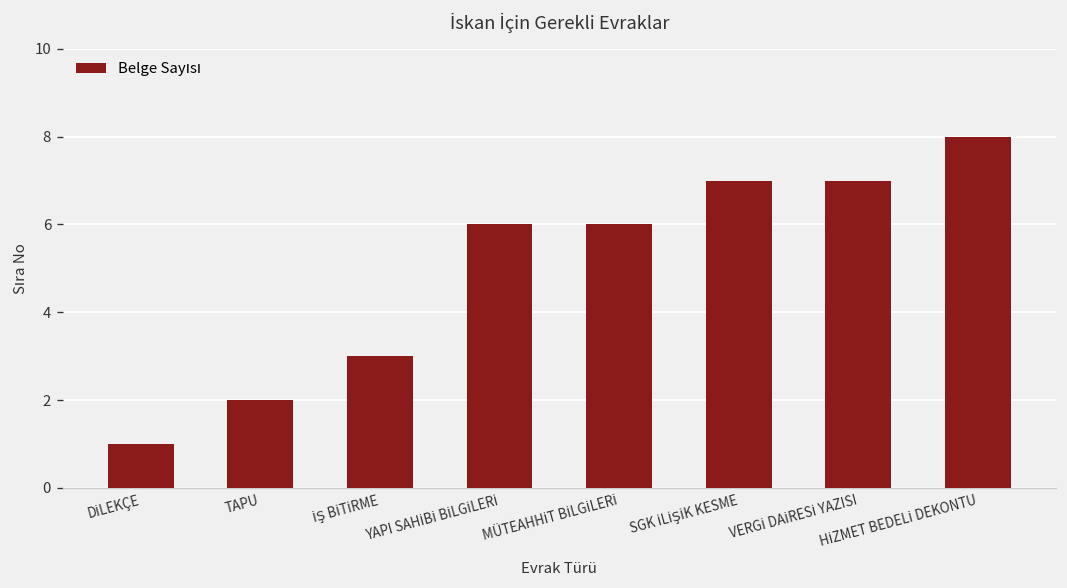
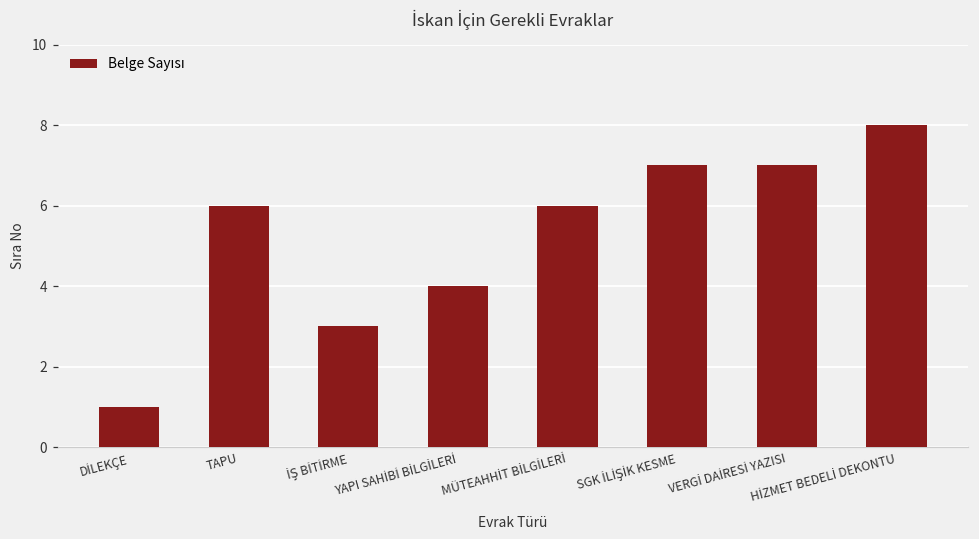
  {
    "DİLEKÇE": 1,
-   "TAPU": 2,
+   "TAPU": 6,
    "İŞ BİTİRME": 3,
-   "YAPI SAHİBİ BİLGİLERİ": 6,
+   "YAPI SAHİBİ BİLGİLERİ": 4,
    "MÜTEAHHİT BİLGİLERİ": 6,
    "SGK İLİŞİK KESME": 7,
    "VERGİ DAİRESİ YAZISI": 7,
    "HİZMET BEDELİ DEKONTU": 8
  }
